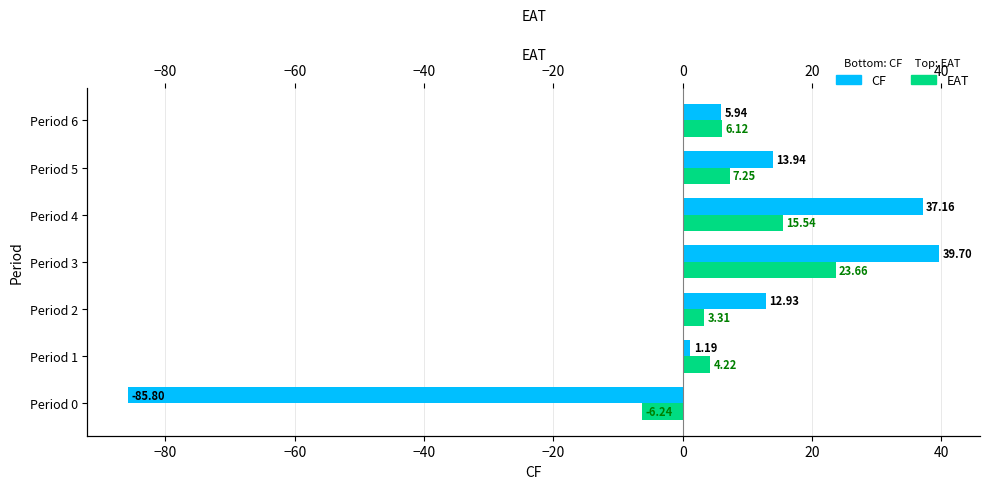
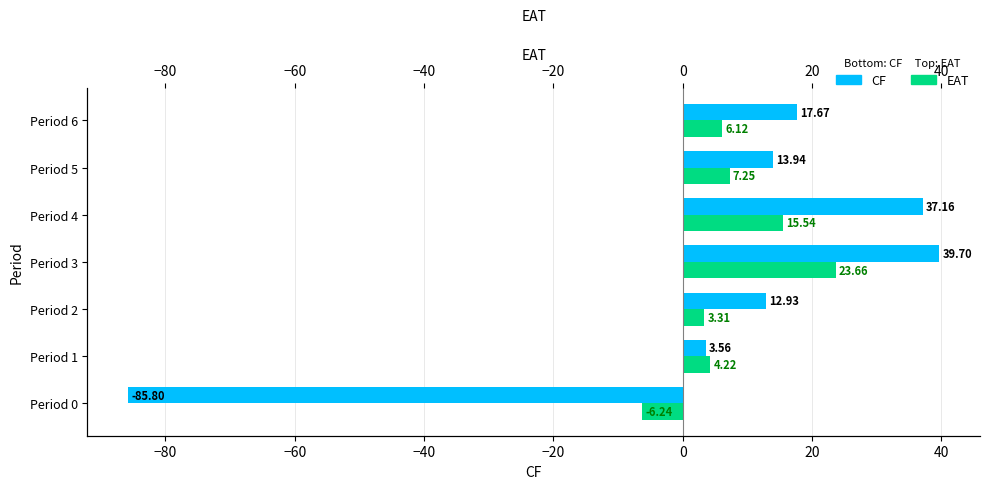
  {
    "CF": {
-     "Period 6": 5.94,
+     "Period 6": 17.67,
      "Period 5": 13.94,
      "Period 4": 37.16,
      "Period 3": 39.70,
      "Period 2": 12.93,
-     "Period 1": 1.19,
+     "Period 1": 3.56,
      "Period 0": -85.80
    },
    "EAT": {
      "Period 6": 6.12,
      "Period 5": 7.25,
      "Period 4": 15.54,
      "Period 3": 23.66,
      "Period 2": 3.31,
      "Period 1": 4.22,
      "Period 0": -6.24
    }
  }
